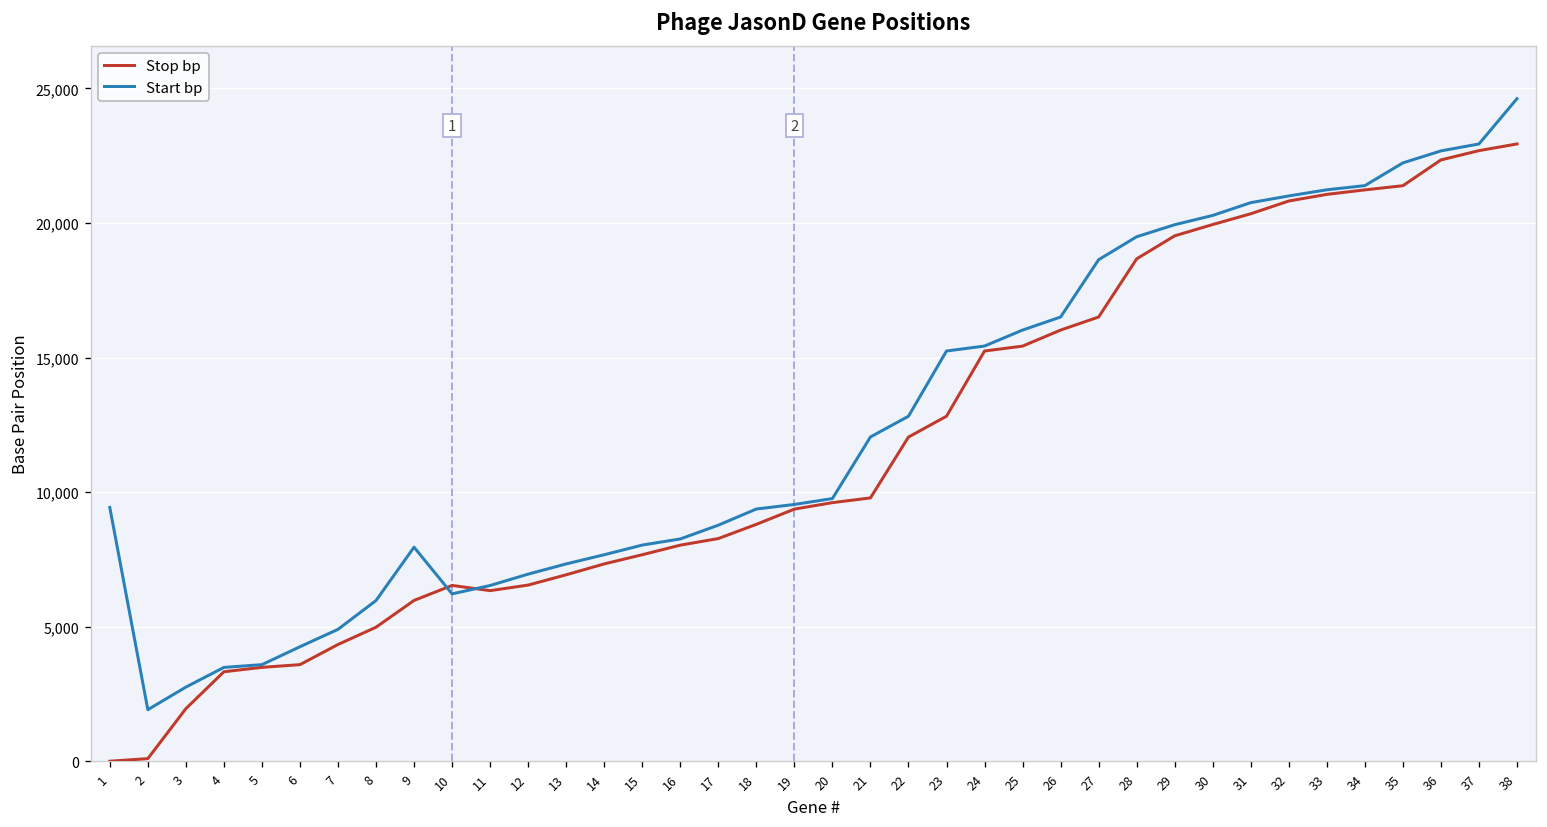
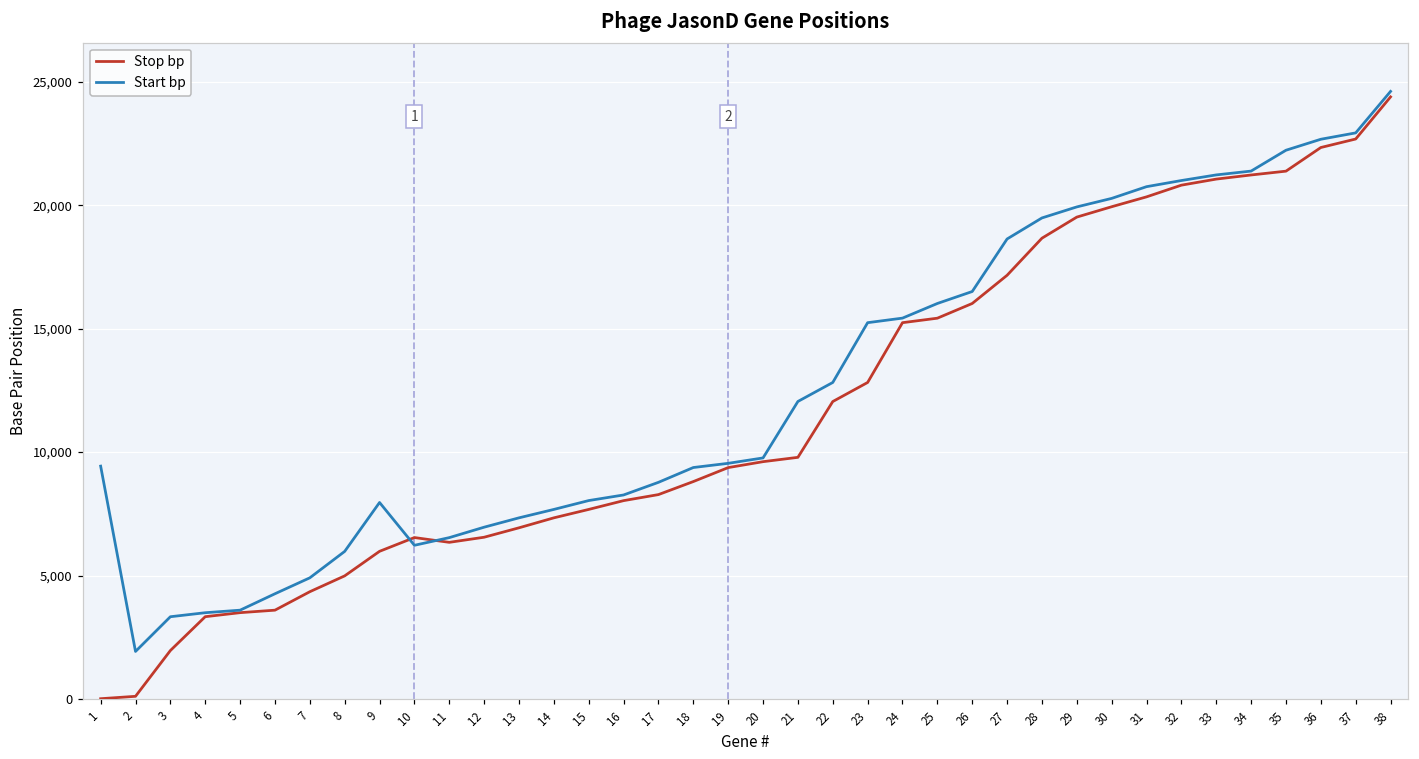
  {
    "Stop bp": {
      "1": "0",
      "2": "100",
      "3": "2,000",
      "4": "3,300",
      "6": "3,600",
      "7": "4,300",
      "8": "5,000",
      "9": "6,000",
      "10": "6,500",
      "11": "6,300",
      "12": "6,600",
      "13": "6,900",
      "14": "7,300",
      "15": "7,700",
      "16": "8,000",
      "17": "8,300",
      "18": "8,800",
      "19": "9,400",
      "20": "9,600",
      "21": "9,800",
      "22": "12,100",
      "23": "12,800",
      "24": "15,200",
      "25": "15,400",
      "26": "16,000",
-     "27": "16,500",
+     "27": "17,200",
      "28": "18,700",
      "29": "19,500",
      "30": "19,900",
      "31": "20,300",
      "32": "20,800",
      "33": "21,100",
      "34": "21,200",
      "35": "21,400",
      "36": "22,300",
      "37": "22,700",
-     "38": "22,900"
+     "38": "24,400"
    },
    "Start bp": {
      "1": "9,400",
      "2": "1,900",
-     "3": "2,800",
+     "3": "3,300",
      "4": "3,500",
      "6": "4,300",
      "7": "4,900",
      "8": "6,000",
      "9": "8,000",
      "10": "6,200",
      "11": "6,500",
      "12": "7,000",
      "13": "7,300",
      "14": "7,700",
      "15": "8,000",
      "16": "8,300",
      "17": "8,800",
      "18": "9,400",
      "19": "9,500",
      "20": "9,800",
      "21": "12,100",
      "22": "12,800",
      "23": "15,200",
      "24": "15,400",
      "25": "16,000",
      "26": "16,500",
      "27": "18,600",
      "28": "19,500",
      "29": "19,900",
      "30": "20,300",
      "31": "20,800",
      "32": "21,000",
      "33": "21,200",
      "34": "21,400",
      "35": "22,200",
      "36": "22,700",
      "37": "22,900",
      "38": "24,600"
    }
  }
